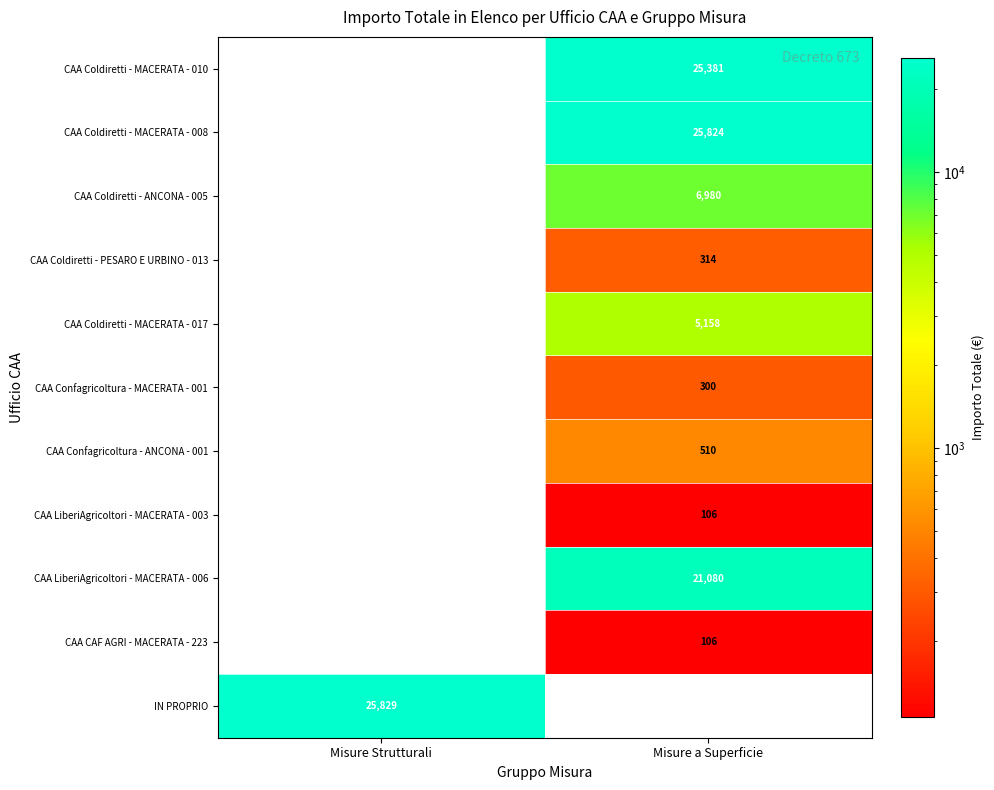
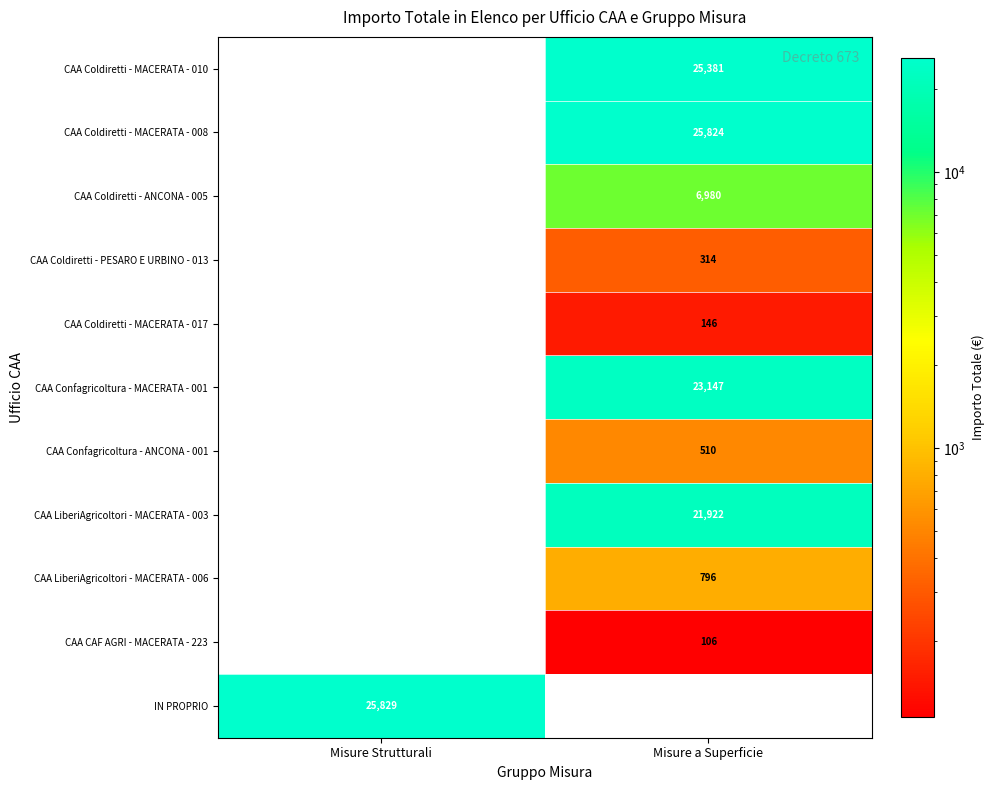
  {
    "CAA Coldiretti - MACERATA - 008": {
      "Misure a Superficie": "25,824"
    },
    "CAA Coldiretti - ANCONA - 005": {
      "Misure a Superficie": "6,980"
    },
    "CAA Coldiretti - PESARO E URBINO - 013": {
      "Misure a Superficie": "314"
    },
    "CAA Coldiretti - MACERATA - 017": {
-     "Misure a Superficie": "5,158"
+     "Misure a Superficie": "146"
    },
    "CAA Confagricoltura - MACERATA - 001": {
-     "Misure a Superficie": "300"
+     "Misure a Superficie": "23,147"
    },
    "CAA Confagricoltura - ANCONA - 001": {
      "Misure a Superficie": "510"
    },
    "CAA LiberiAgricoltori - MACERATA - 003": {
-     "Misure a Superficie": "106"
+     "Misure a Superficie": "21,922"
    },
    "CAA LiberiAgricoltori - MACERATA - 006": {
-     "Misure a Superficie": "21,080"
+     "Misure a Superficie": "796"
    },
    "CAA CAF AGRI - MACERATA - 223": {
      "Misure a Superficie": "106"
    },
    "IN PROPRIO": {
      "Misure Strutturali": "25,829"
    }
  }
